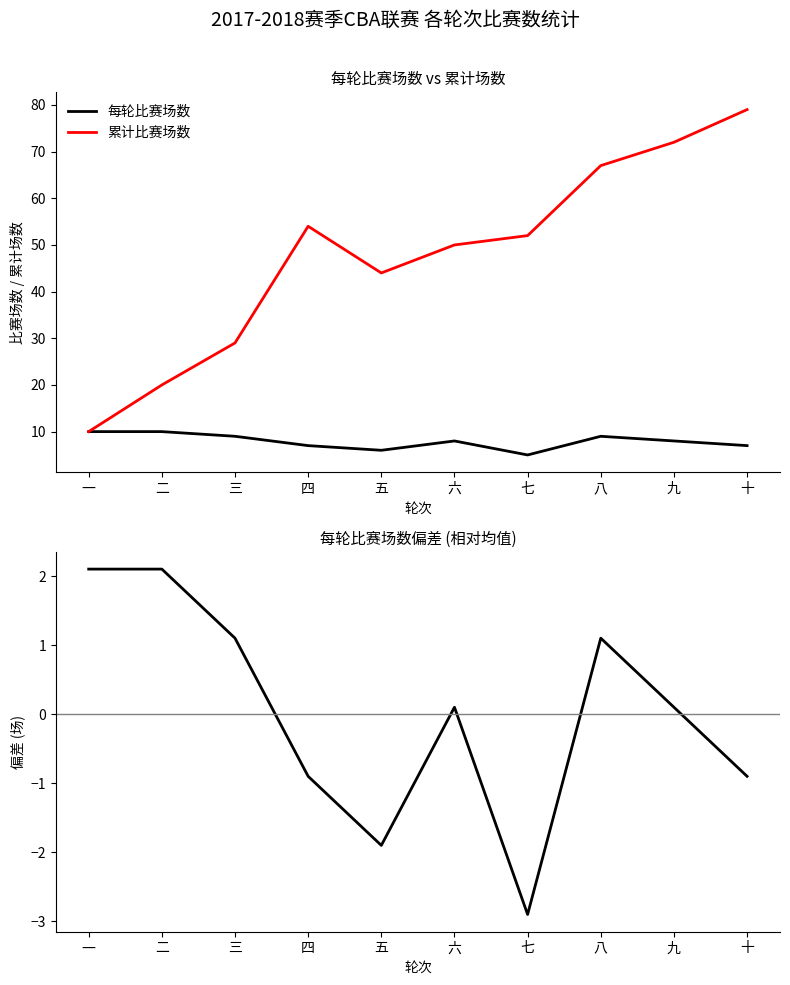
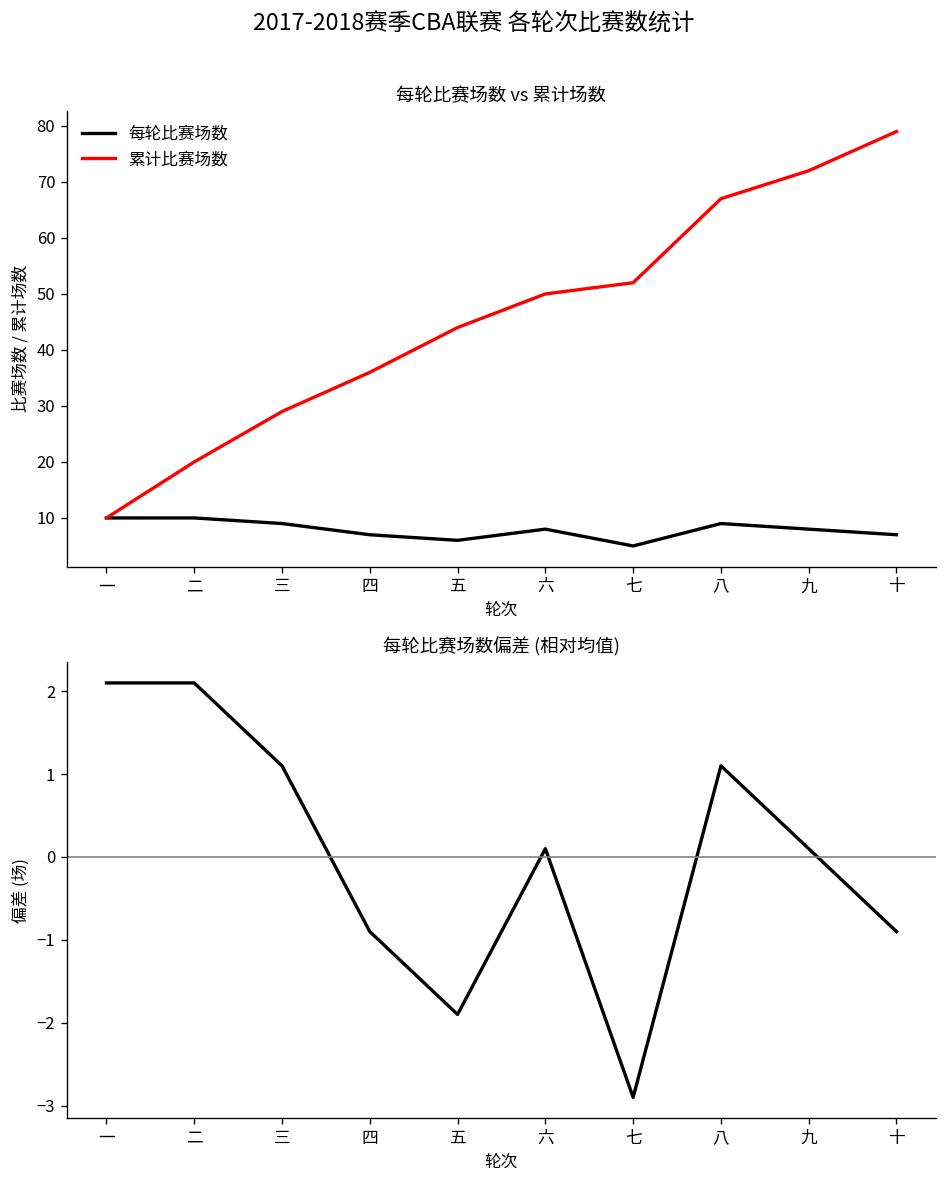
  {
    "每轮比赛场数 vs 累计场数": {
      "每轮比赛场数": {
        "二": 10,
        "三": 9,
        "四": 7,
        "五": 6,
        "六": 8,
        "七": 5,
        "八": 9,
        "九": 8,
        "十": 7
      },
      "累计比赛场数": {
        "二": 20,
        "三": 29,
-       "四": 54,
+       "四": 36,
        "五": 44,
        "六": 50,
        "七": 52,
        "八": 67,
        "九": 72,
        "十": 79
      }
    },
    "每轮比赛场数偏差 (相对均值)": {
      "一": 2.1,
      "二": 2.1,
      "三": 1.1,
      "四": -0.9,
      "五": -1.9,
      "六": 0.1,
      "七": -2.9,
      "八": 1.1,
      "九": 0.1,
      "十": -0.9
    }
  }
